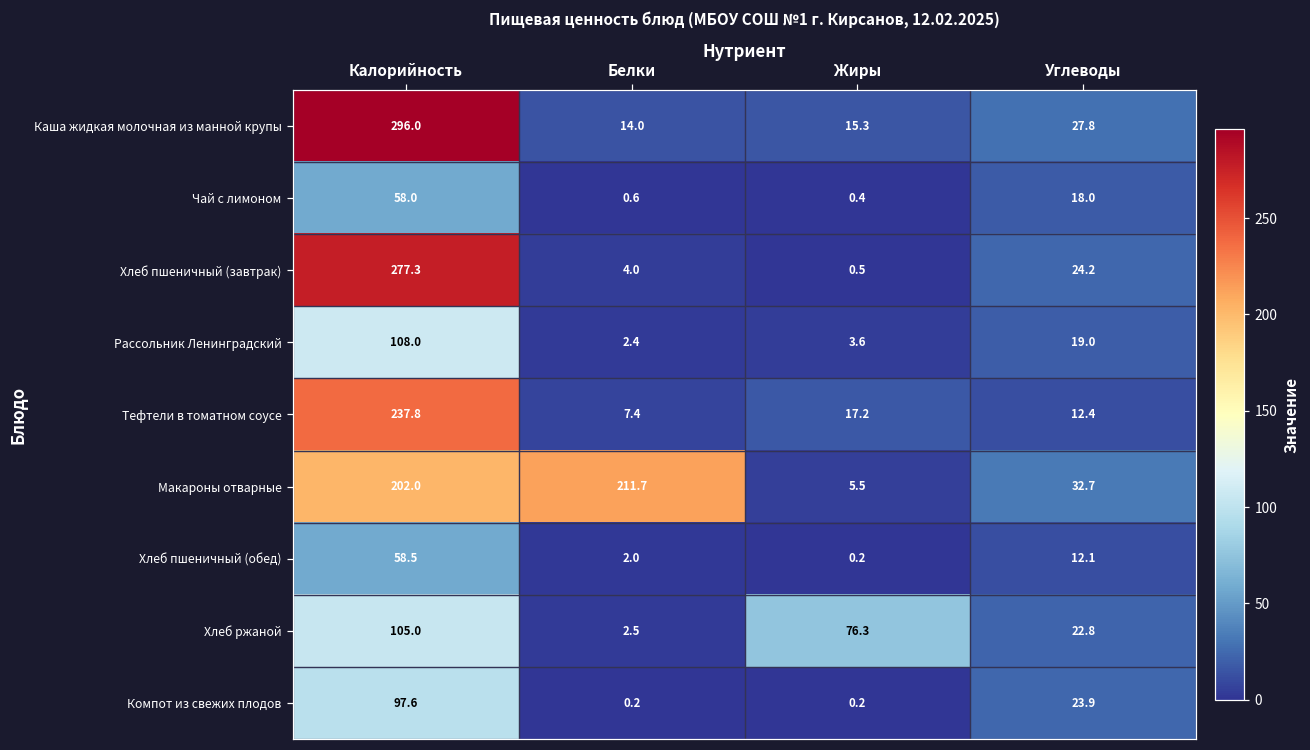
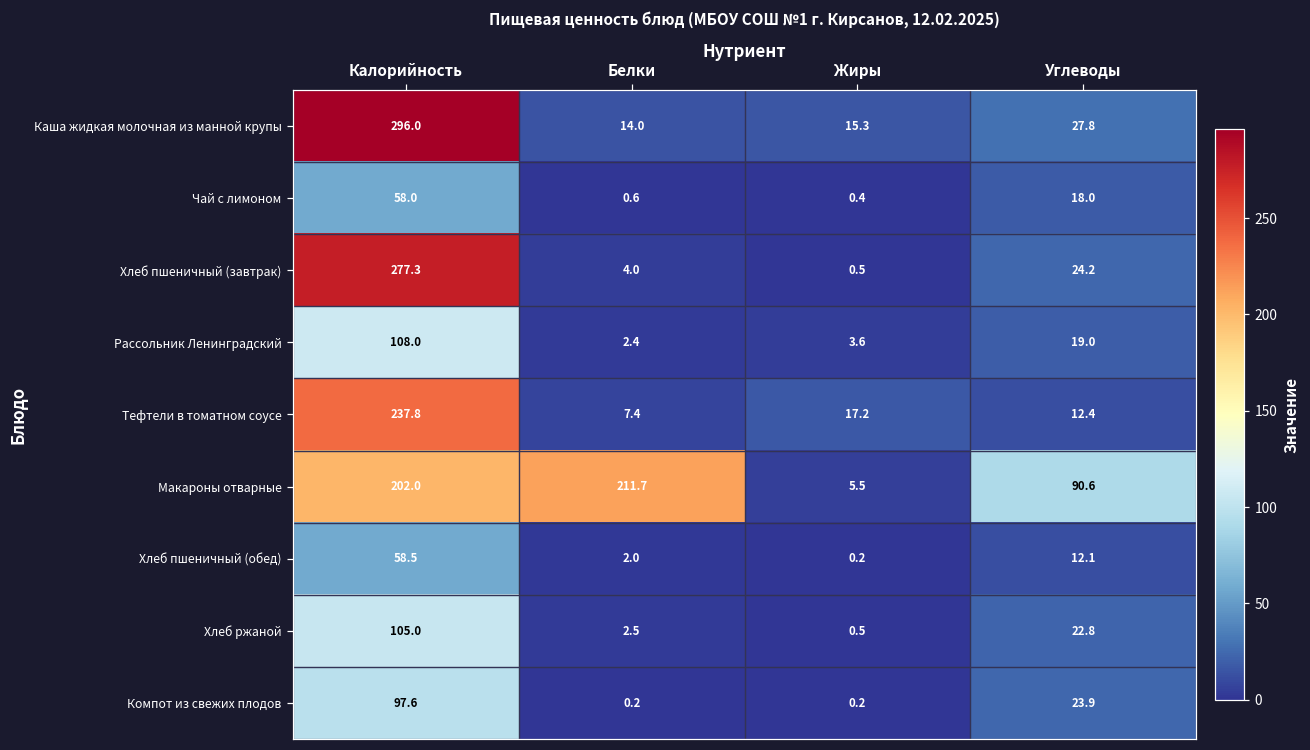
  {
    "Каша жидкая молочная из манной крупы": {
      "Калорийность": 296.0,
      "Белки": 14.0,
      "Жиры": 15.3,
      "Углеводы": 27.8
    },
    "Чай с лимоном": {
      "Калорийность": 58.0,
      "Белки": 0.6,
      "Жиры": 0.4,
      "Углеводы": 18.0
    },
    "Хлеб пшеничный (завтрак)": {
      "Калорийность": 277.3,
      "Белки": 4.0,
      "Жиры": 0.5,
      "Углеводы": 24.2
    },
    "Рассольник Ленинградский": {
      "Калорийность": 108.0,
      "Белки": 2.4,
      "Жиры": 3.6,
      "Углеводы": 19.0
    },
    "Тефтели в томатном соусе": {
      "Калорийность": 237.8,
      "Белки": 7.4,
      "Жиры": 17.2,
      "Углеводы": 12.4
    },
    "Макароны отварные": {
      "Калорийность": 202.0,
      "Белки": 211.7,
      "Жиры": 5.5,
-     "Углеводы": 32.7
+     "Углеводы": 90.6
    },
    "Хлеб пшеничный (обед)": {
      "Калорийность": 58.5,
      "Белки": 2.0,
      "Жиры": 0.2,
      "Углеводы": 12.1
    },
    "Хлеб ржаной": {
      "Калорийность": 105.0,
      "Белки": 2.5,
-     "Жиры": 76.3,
+     "Жиры": 0.5,
      "Углеводы": 22.8
    },
    "Компот из свежих плодов": {
      "Калорийность": 97.6,
      "Белки": 0.2,
      "Жиры": 0.2,
      "Углеводы": 23.9
    }
  }
